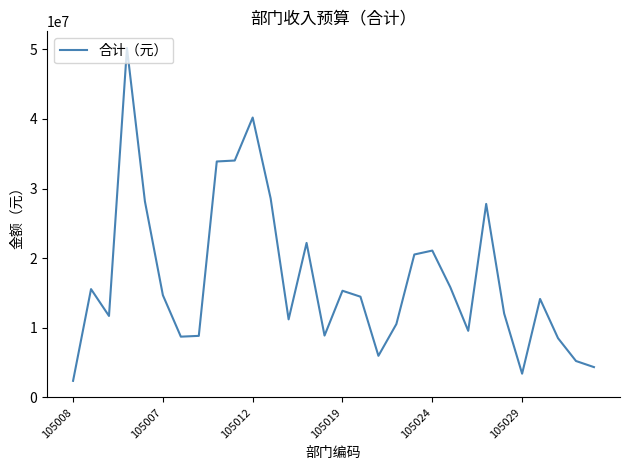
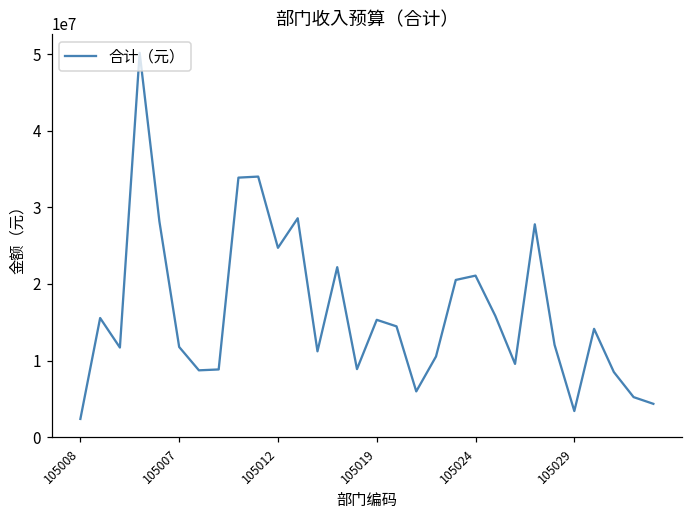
  {
    "105008": 2000000,
-   "105007": 15000000,
-   "105012": 40000000,
+   "105007": 12000000,
+   "105012": 25000000,
    "105019": 15000000,
    "105024": 21000000,
    "105029": 3000000
  }
